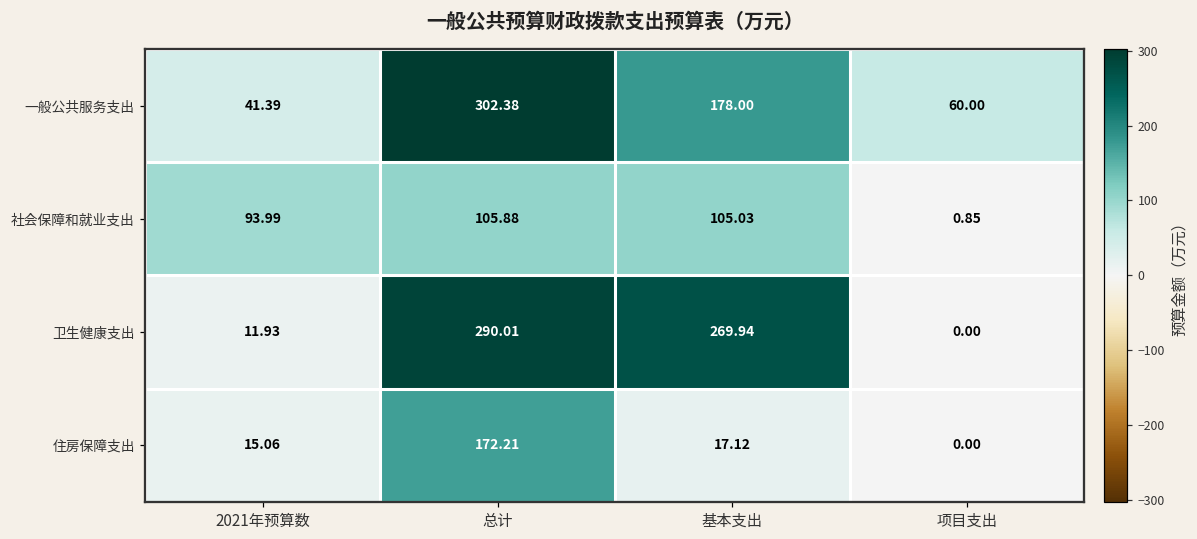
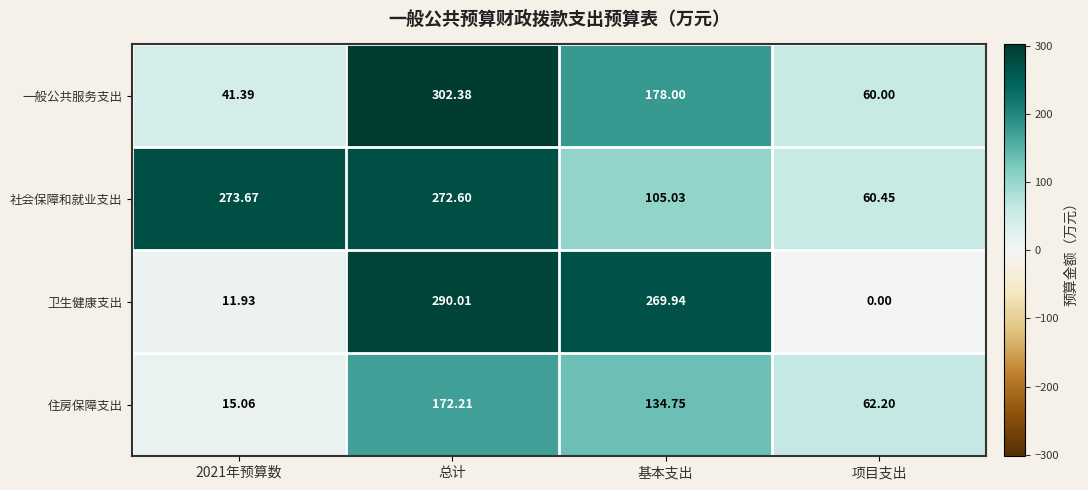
  {
    "一般公共服务支出": {
      "2021年预算数": 41.39,
      "总计": 302.38,
      "基本支出": 178.00,
      "项目支出": 60.00
    },
    "社会保障和就业支出": {
-     "2021年预算数": 93.99,
-     "总计": 105.88,
+     "2021年预算数": 273.67,
+     "总计": 272.60,
      "基本支出": 105.03,
-     "项目支出": 0.85
+     "项目支出": 60.45
    },
    "卫生健康支出": {
      "2021年预算数": 11.93,
      "总计": 290.01,
      "基本支出": 269.94,
      "项目支出": 0.00
    },
    "住房保障支出": {
      "2021年预算数": 15.06,
      "总计": 172.21,
-     "基本支出": 17.12,
-     "项目支出": 0.00
+     "基本支出": 134.75,
+     "项目支出": 62.20
    }
  }
